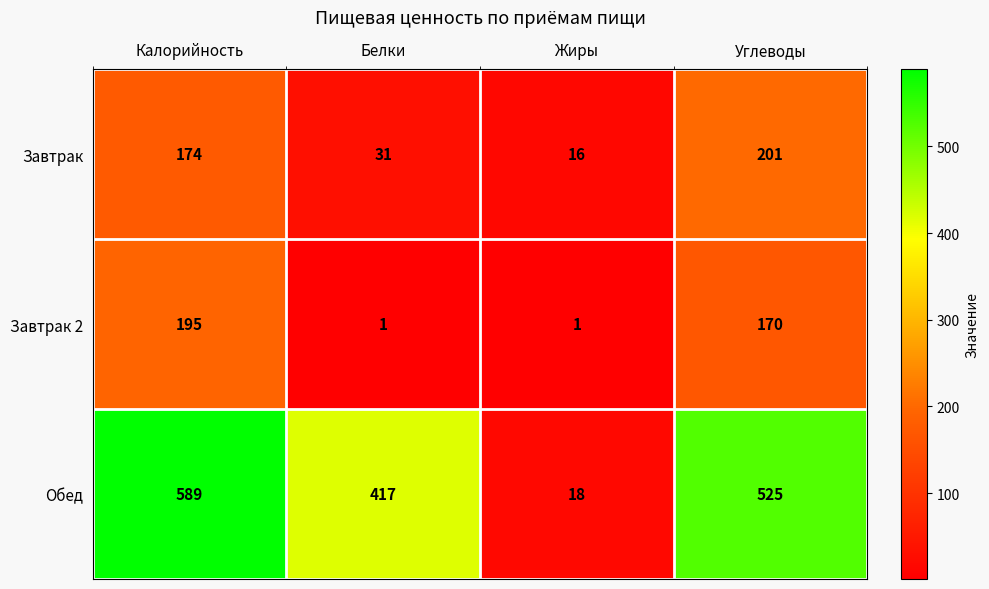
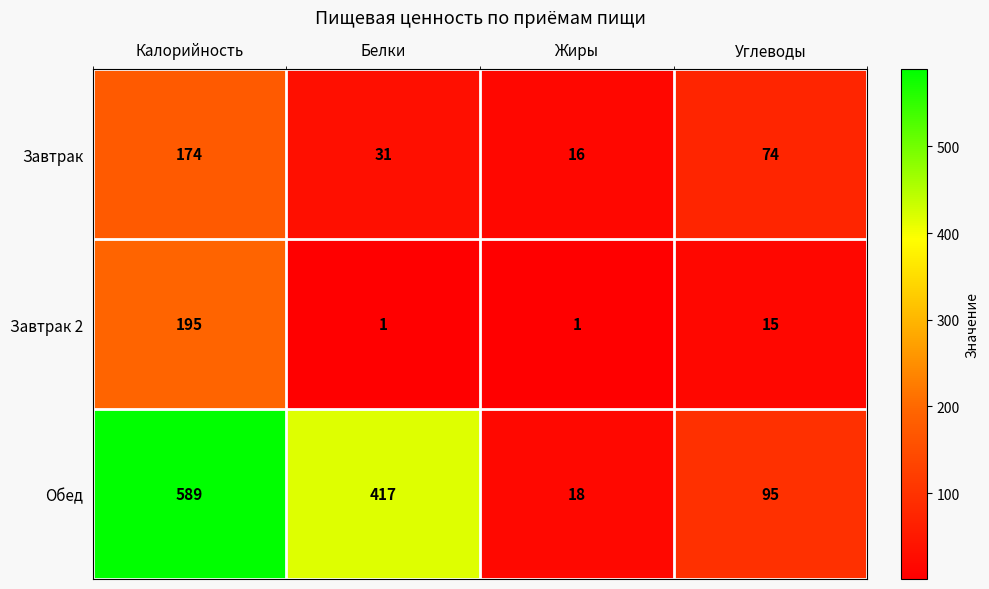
  {
    "Завтрак": {
      "Калорийность": 174,
      "Белки": 31,
      "Жиры": 16,
-     "Углеводы": 201
+     "Углеводы": 74
    },
    "Завтрак 2": {
      "Калорийность": 195,
      "Белки": 1,
      "Жиры": 1,
-     "Углеводы": 170
+     "Углеводы": 15
    },
    "Обед": {
      "Калорийность": 589,
      "Белки": 417,
      "Жиры": 18,
-     "Углеводы": 525
+     "Углеводы": 95
    }
  }
